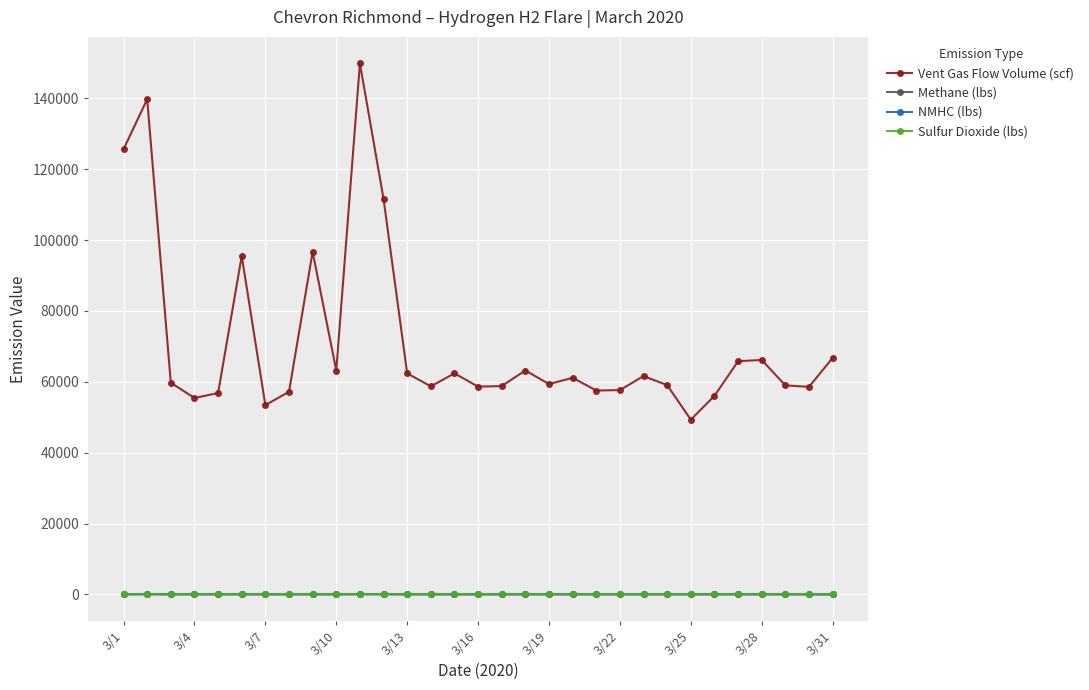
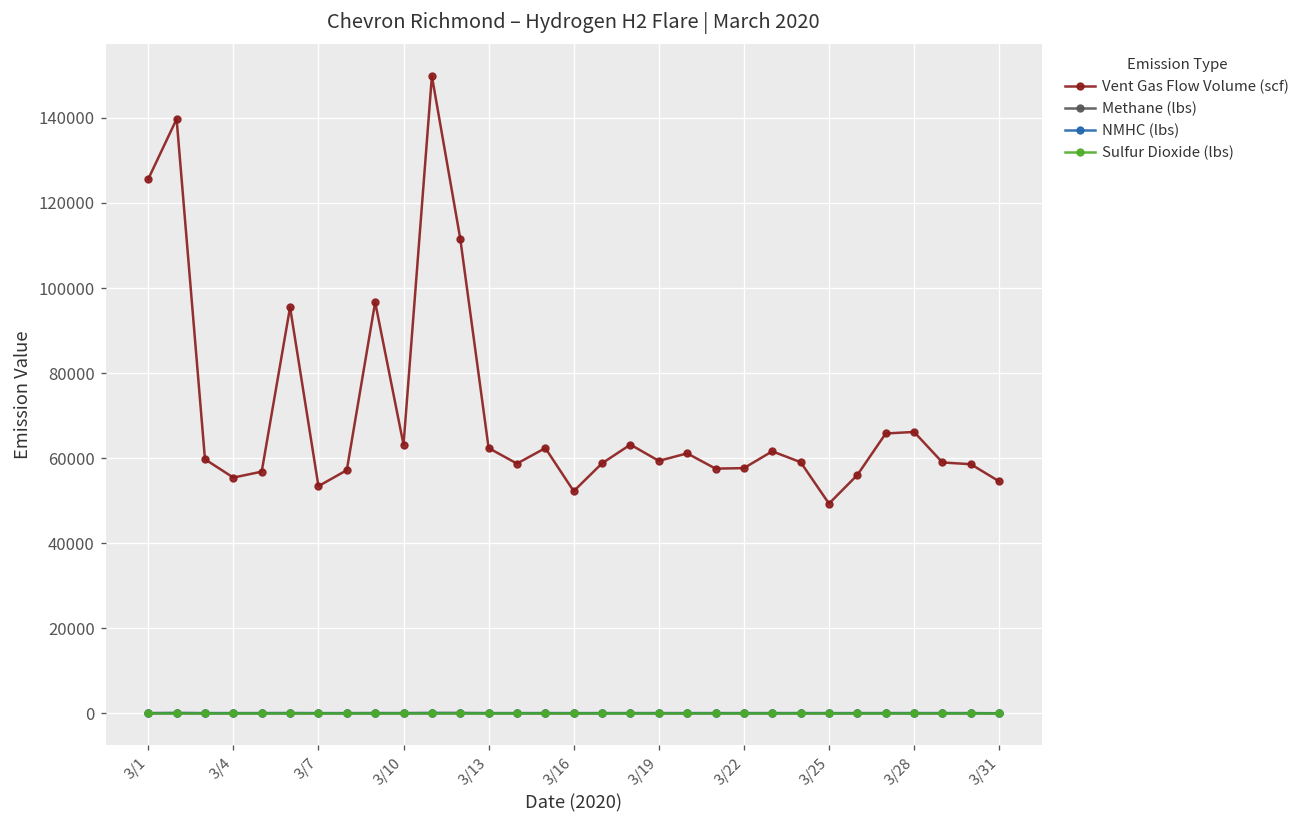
  {
    "Vent Gas Flow Volume (scf)": {
      "3/1": 126000,
      "3/4": 55000,
      "3/7": 53000,
      "3/10": 63000,
      "3/13": 62000,
-     "3/16": 59000,
+     "3/16": 52000,
      "3/19": 59000,
      "3/22": 58000,
      "3/25": 49000,
      "3/28": 66000,
-     "3/31": 67000
+     "3/31": 55000
    },
    "Sulfur Dioxide (lbs)": {
      "3/1": 0,
      "3/4": 0,
      "3/7": 0,
      "3/10": 0,
      "3/13": 0,
      "3/16": 0,
      "3/19": 0,
      "3/22": 0,
      "3/25": 0,
      "3/28": 0,
      "3/31": 0
    }
  }
